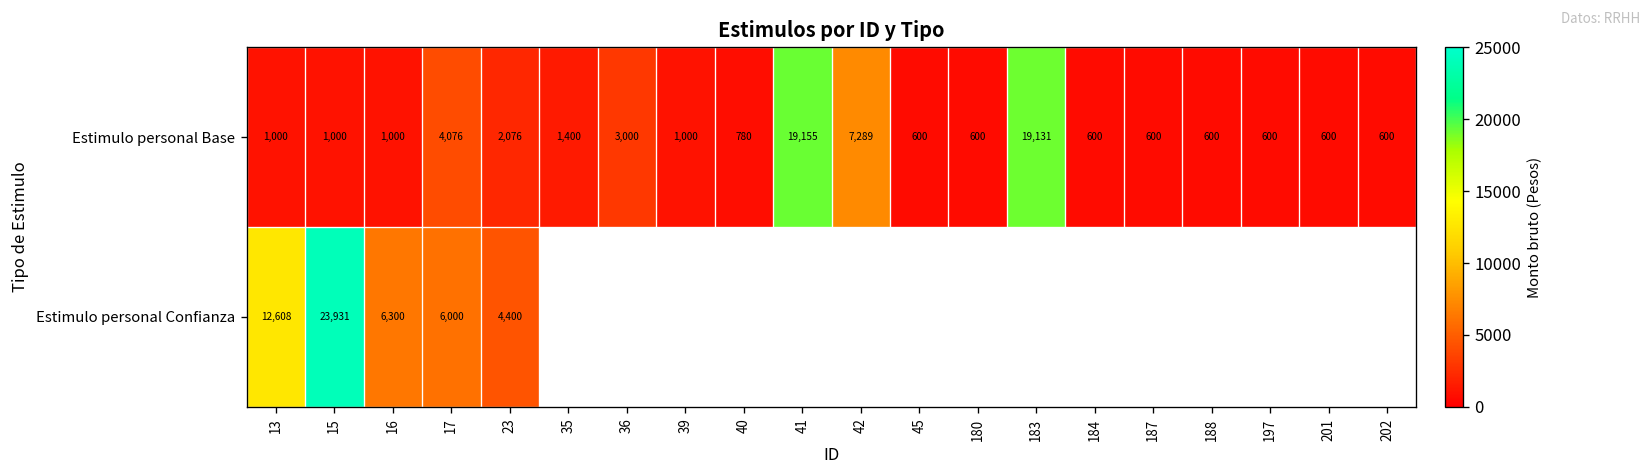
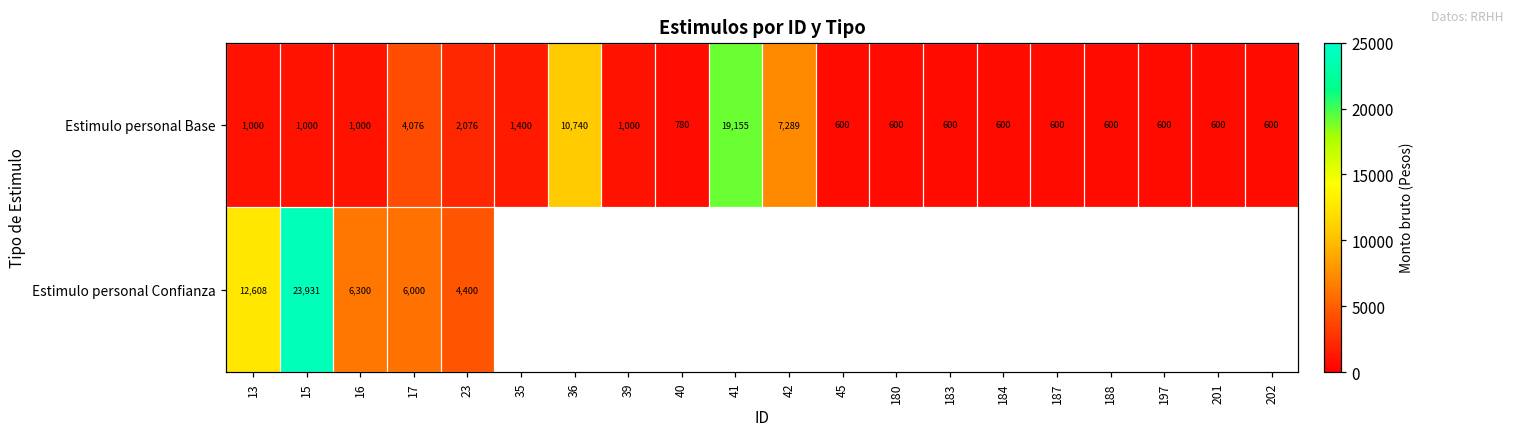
  {
    "Estimulo personal Base": {
      "13": "1,000",
      "15": "1,000",
      "16": "1,000",
      "17": "4,076",
      "23": "2,076",
      "35": "1,400",
-     "36": "3,000",
+     "36": "10,740",
      "39": "1,000",
      "40": "780",
      "41": "19,155",
      "42": "7,289",
      "45": "600",
      "180": "600",
-     "183": "19,131",
+     "183": "600",
      "184": "600",
      "187": "600",
      "188": "600",
      "197": "600",
      "201": "600",
      "202": "600"
    },
    "Estimulo personal Confianza": {
      "13": "12,608",
      "15": "23,931",
      "16": "6,300",
      "17": "6,000",
      "23": "4,400"
    }
  }
